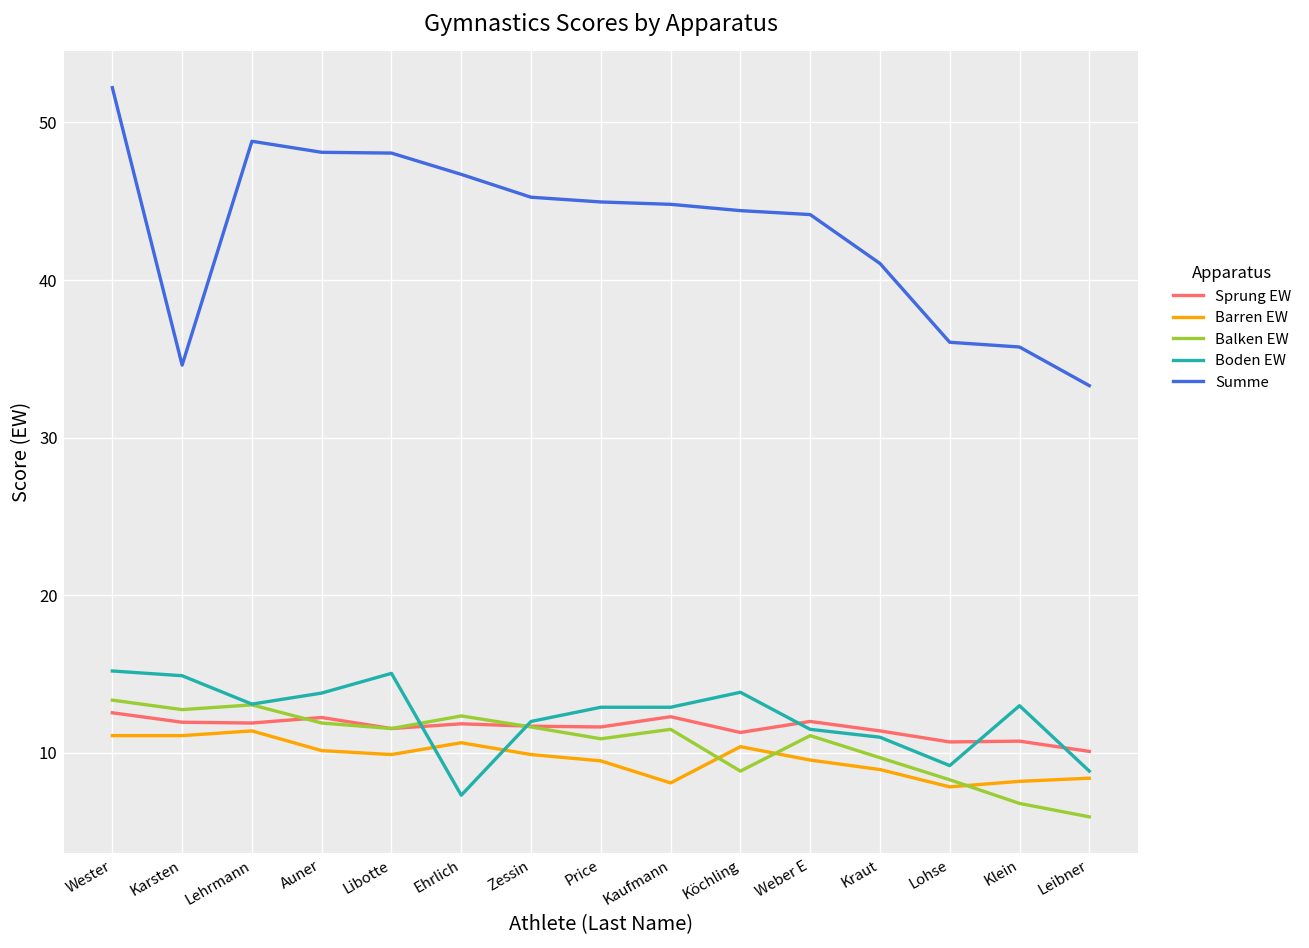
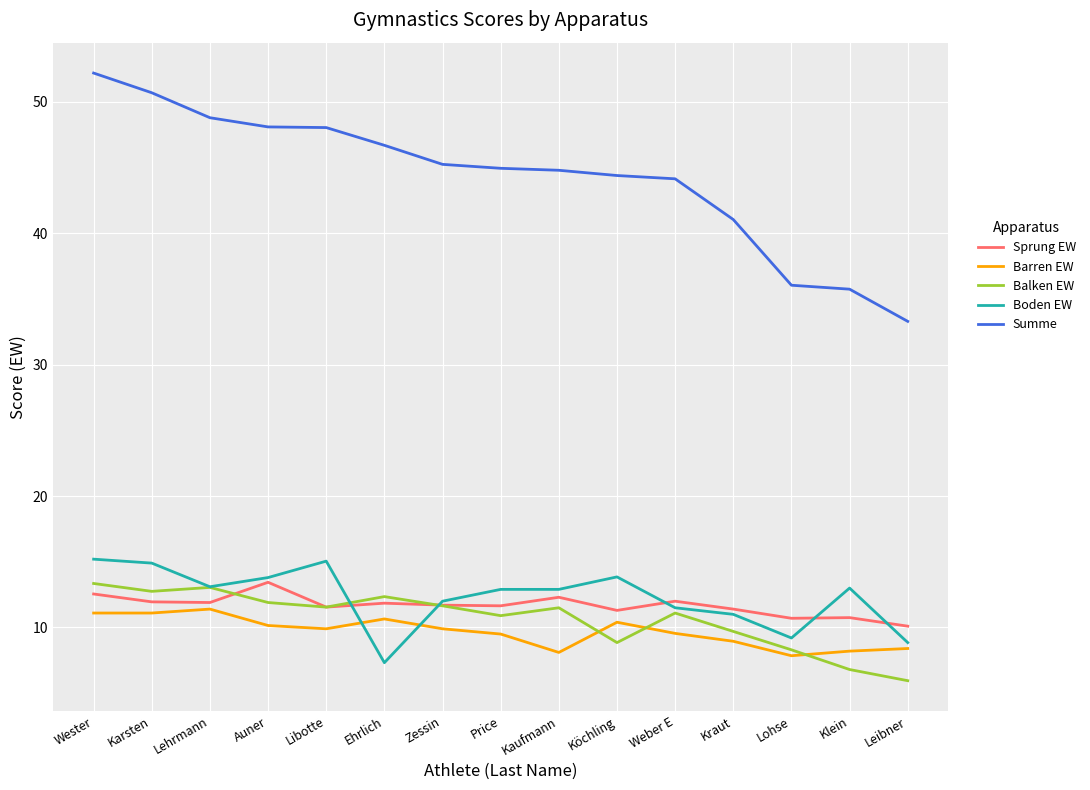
  {
    "Sprung EW": {
      "Wester": 12.6,
      "Karsten": 12.0,
      "Lehrmann": 11.9,
-     "Auner": 12.3,
+     "Auner": 13.4,
      "Ehrlich": 11.9,
      "Price": 11.7,
      "Kaufmann": 12.3,
      "Köchling": 11.3,
      "Weber E": 12.0,
      "Kraut": 11.4,
      "Lohse": 10.7,
      "Klein": 10.8,
      "Leibner": 10.1
    },
    "Barren EW": {
      "Wester": 11.1,
      "Karsten": 11.1,
      "Lehrmann": 11.4,
      "Auner": 10.2,
      "Libotte": 9.9,
      "Ehrlich": 10.7,
      "Zessin": 9.9,
      "Price": 9.5,
      "Kaufmann": 8.1,
      "Köchling": 10.4,
      "Weber E": 9.6,
      "Kraut": 9.0,
      "Lohse": 7.9,
      "Klein": 8.2,
      "Leibner": 8.4
    },
    "Balken EW": {
      "Wester": 13.4,
      "Karsten": 12.8,
      "Auner": 11.9,
      "Ehrlich": 12.4,
      "Price": 10.9,
      "Kaufmann": 11.5,
      "Köchling": 8.9,
      "Weber E": 11.1,
      "Kraut": 9.7,
      "Lohse": 8.3,
      "Klein": 6.8,
      "Leibner": 6.0
    },
    "Boden EW": {
      "Wester": 15.2,
      "Karsten": 14.9,
      "Auner": 13.8,
      "Libotte": 15.1,
      "Ehrlich": 7.3,
      "Zessin": 12.0,
      "Price": 12.9,
      "Kaufmann": 12.9,
      "Köchling": 13.9,
      "Weber E": 11.5,
      "Kraut": 11.0,
      "Lohse": 9.2,
      "Klein": 13.0,
      "Leibner": 8.9
    },
    "Summe": {
      "Wester": 52.2,
-     "Karsten": 34.6,
+     "Karsten": 50.7,
      "Lehrmann": 48.8,
      "Auner": 48.1,
      "Libotte": 48.1,
      "Ehrlich": 46.7,
      "Zessin": 45.3,
      "Price": 45.0,
      "Kaufmann": 44.8,
      "Köchling": 44.4,
      "Weber E": 44.2,
      "Kraut": 41.1,
      "Lohse": 36.1,
      "Klein": 35.8,
      "Leibner": 33.3
    }
  }
